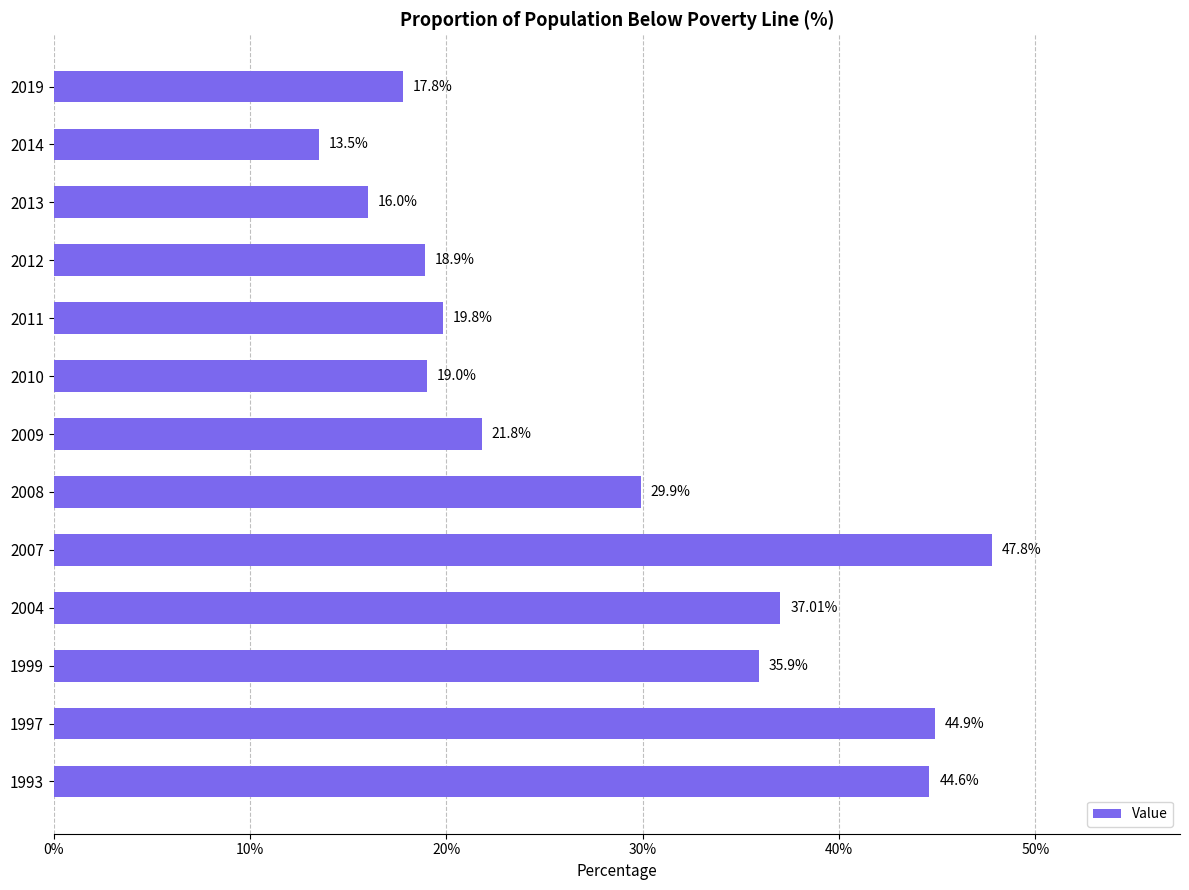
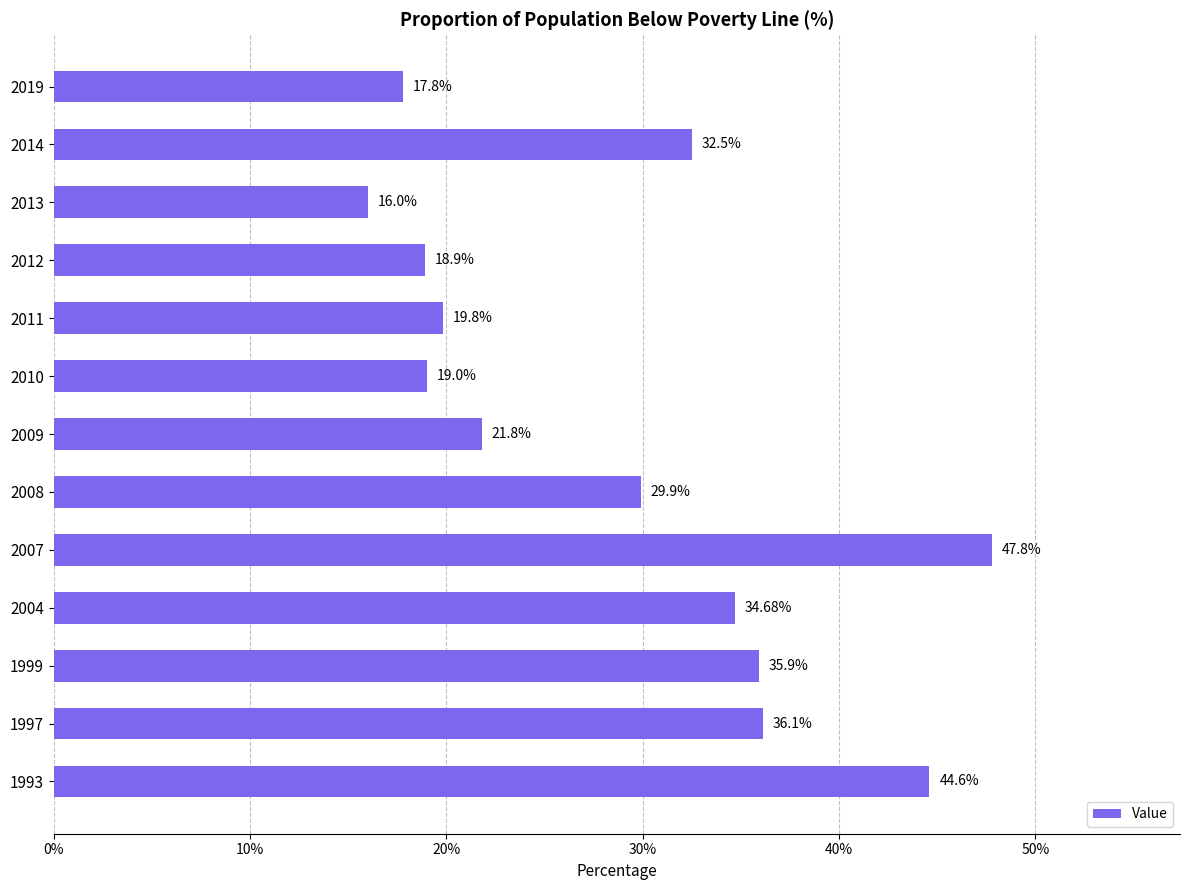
  {
    "2019": "17.8%",
-   "2014": "13.5%",
+   "2014": "32.5%",
    "2013": "16.0%",
    "2012": "18.9%",
    "2011": "19.8%",
    "2010": "19.0%",
    "2009": "21.8%",
    "2008": "29.9%",
    "2007": "47.8%",
-   "2004": "37.01%",
+   "2004": "34.68%",
    "1999": "35.9%",
-   "1997": "44.9%",
+   "1997": "36.1%",
    "1993": "44.6%"
  }
